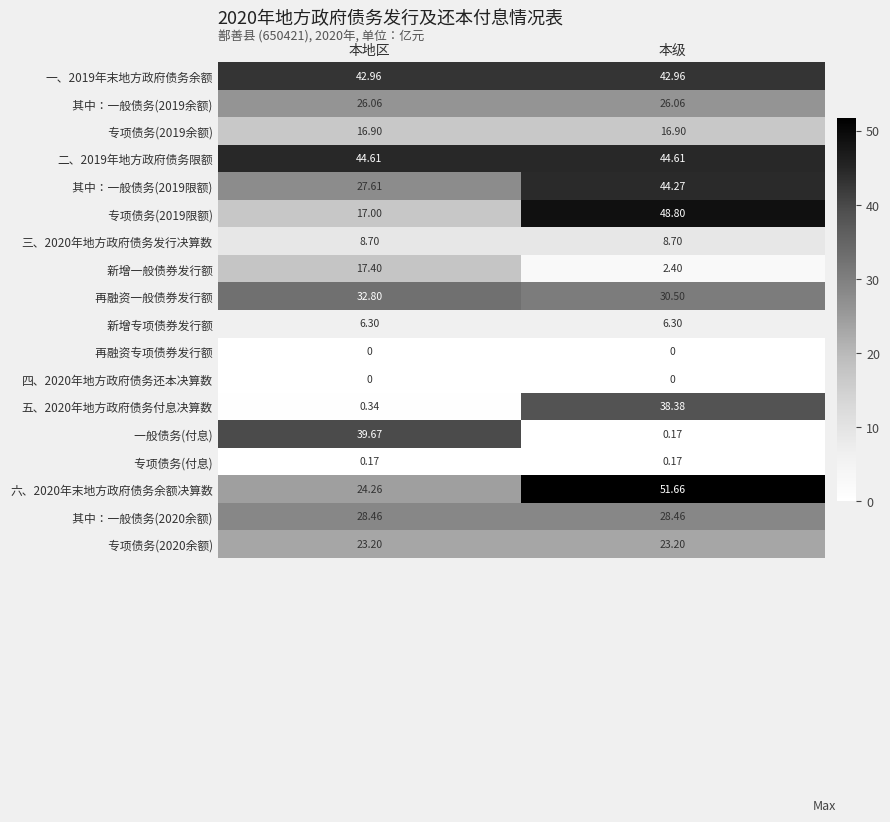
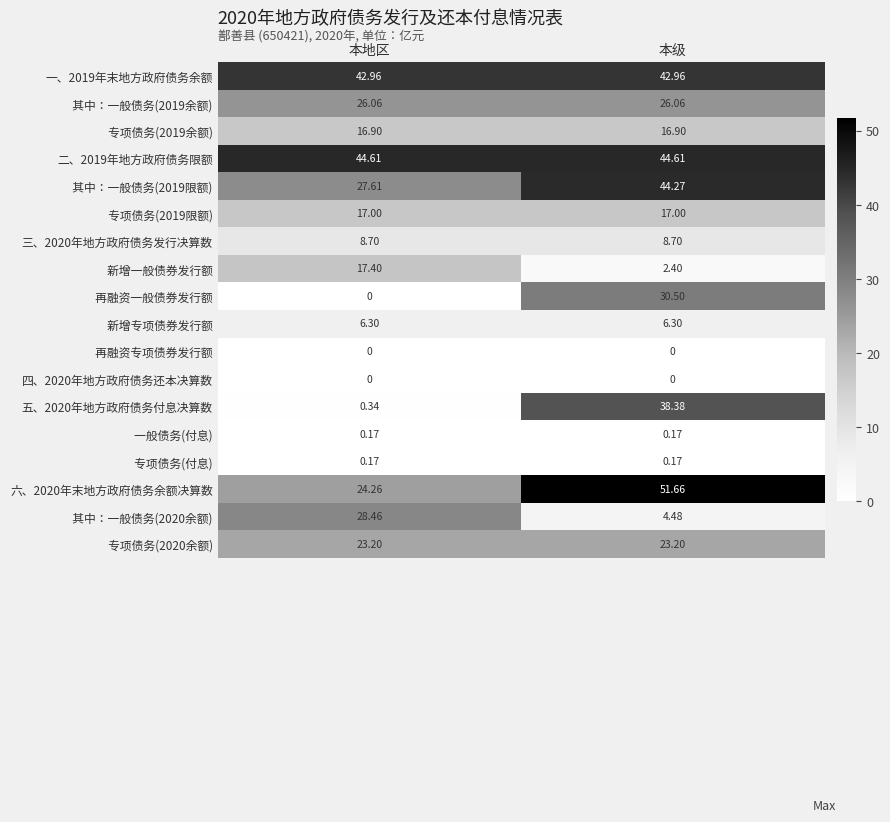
  {
    "一、2019年末地方政府债务余额": {
      "本地区": 42.96,
      "本级": 42.96
    },
    "其中：一般债务(2019余额)": {
      "本地区": 26.06,
      "本级": 26.06
    },
    "专项债务(2019余额)": {
      "本地区": 16.90,
      "本级": 16.90
    },
    "二、2019年地方政府债务限额": {
      "本地区": 44.61,
      "本级": 44.61
    },
    "其中：一般债务(2019限额)": {
      "本地区": 27.61,
      "本级": 44.27
    },
    "专项债务(2019限额)": {
      "本地区": 17.00,
-     "本级": 48.80
+     "本级": 17.00
    },
    "三、2020年地方政府债务发行决算数": {
      "本地区": 8.70,
      "本级": 8.70
    },
    "新增一般债券发行额": {
      "本地区": 17.40,
      "本级": 2.40
    },
    "再融资一般债券发行额": {
-     "本地区": 32.80,
+     "本地区": 0,
      "本级": 30.50
    },
    "新增专项债券发行额": {
      "本地区": 6.30,
      "本级": 6.30
    },
    "再融资专项债券发行额": {
      "本地区": 0,
      "本级": 0
    },
    "四、2020年地方政府债务还本决算数": {
      "本地区": 0,
      "本级": 0
    },
    "五、2020年地方政府债务付息决算数": {
      "本地区": 0.34,
      "本级": 38.38
    },
    "一般债务(付息)": {
-     "本地区": 39.67,
+     "本地区": 0.17,
      "本级": 0.17
    },
    "专项债务(付息)": {
      "本地区": 0.17,
      "本级": 0.17
    },
    "六、2020年末地方政府债务余额决算数": {
      "本地区": 24.26,
      "本级": 51.66
    },
    "其中：一般债务(2020余额)": {
      "本地区": 28.46,
-     "本级": 28.46
+     "本级": 4.48
    },
    "专项债务(2020余额)": {
      "本地区": 23.20,
      "本级": 23.20
    }
  }
